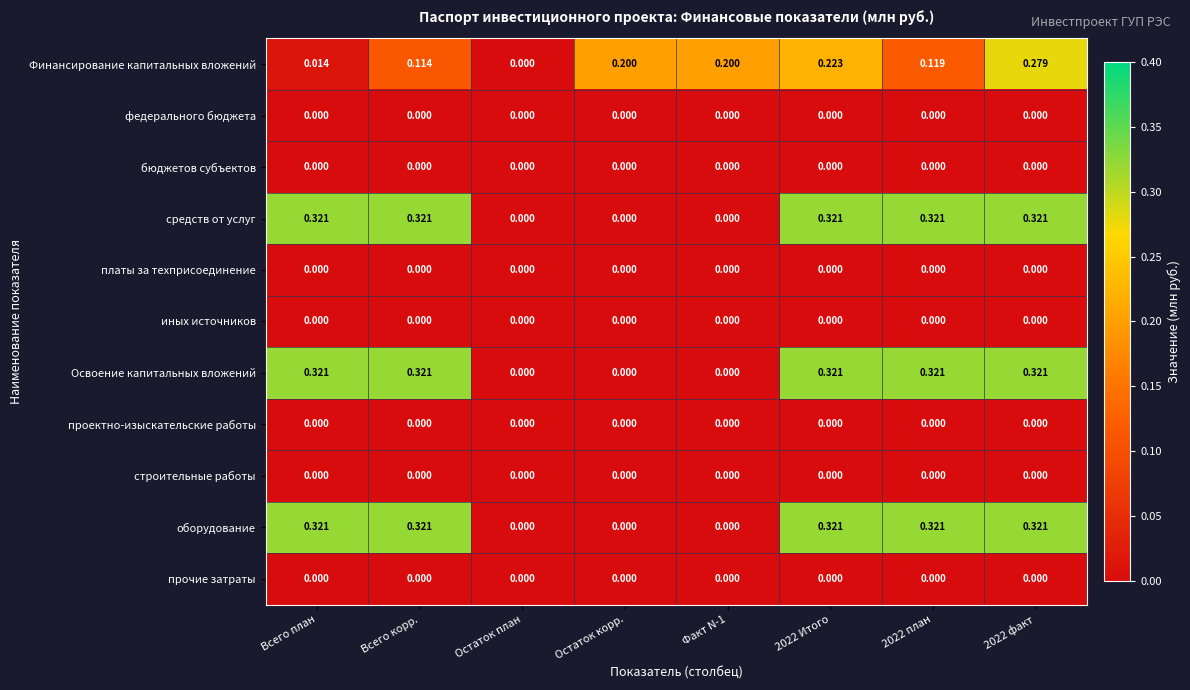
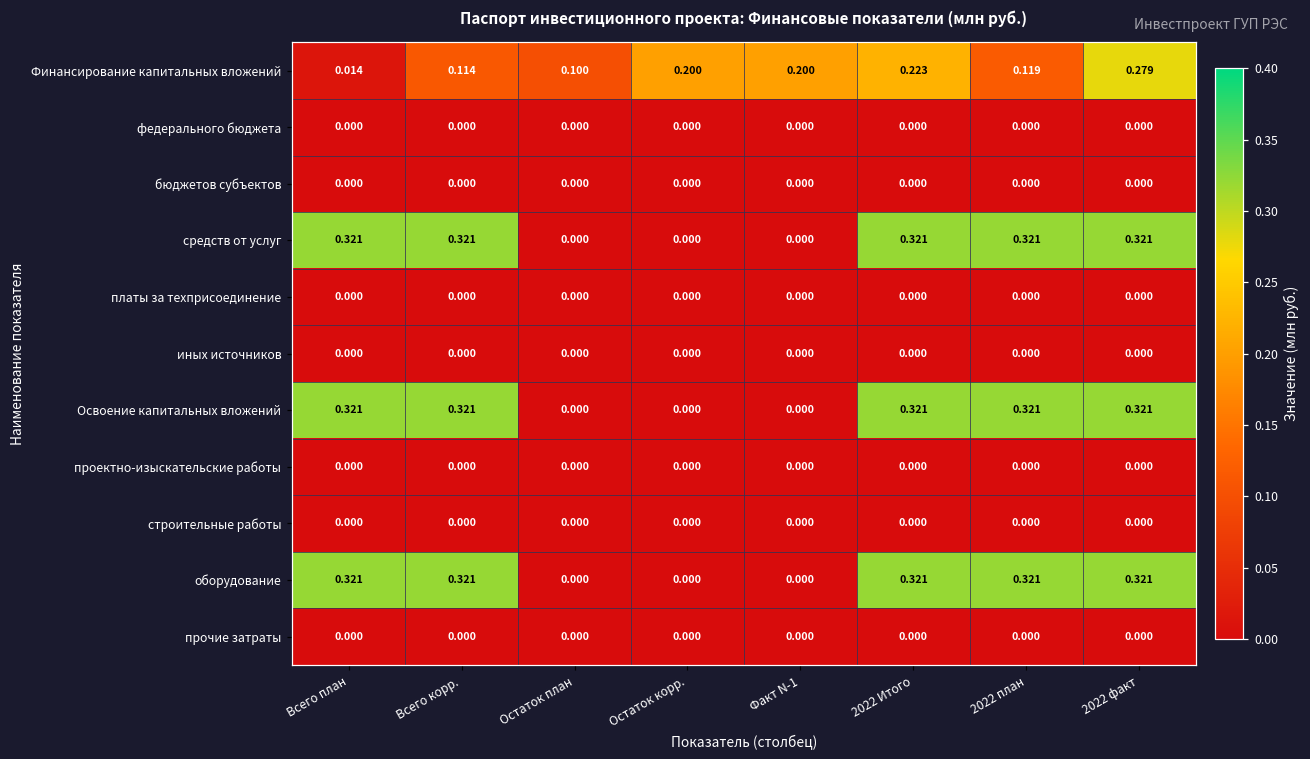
  {
    "Финансирование капитальных вложений": {
      "Всего план": 0.014,
      "Всего корр.": 0.114,
-     "Остаток план": 0.000,
+     "Остаток план": 0.100,
      "Остаток корр.": 0.200,
      "Факт N-1": 0.200,
      "2022 Итого": 0.223,
      "2022 план": 0.119,
      "2022 факт": 0.279
    },
    "федерального бюджета": {
      "Всего план": 0.000,
      "Всего корр.": 0.000,
      "Остаток план": 0.000,
      "Остаток корр.": 0.000,
      "Факт N-1": 0.000,
      "2022 Итого": 0.000,
      "2022 план": 0.000,
      "2022 факт": 0.000
    },
    "бюджетов субъектов": {
      "Всего план": 0.000,
      "Всего корр.": 0.000,
      "Остаток план": 0.000,
      "Остаток корр.": 0.000,
      "Факт N-1": 0.000,
      "2022 Итого": 0.000,
      "2022 план": 0.000,
      "2022 факт": 0.000
    },
    "средств от услуг": {
      "Всего план": 0.321,
      "Всего корр.": 0.321,
      "Остаток план": 0.000,
      "Остаток корр.": 0.000,
      "Факт N-1": 0.000,
      "2022 Итого": 0.321,
      "2022 план": 0.321,
      "2022 факт": 0.321
    },
    "платы за техприсоединение": {
      "Всего план": 0.000,
      "Всего корр.": 0.000,
      "Остаток план": 0.000,
      "Остаток корр.": 0.000,
      "Факт N-1": 0.000,
      "2022 Итого": 0.000,
      "2022 план": 0.000,
      "2022 факт": 0.000
    },
    "иных источников": {
      "Всего план": 0.000,
      "Всего корр.": 0.000,
      "Остаток план": 0.000,
      "Остаток корр.": 0.000,
      "Факт N-1": 0.000,
      "2022 Итого": 0.000,
      "2022 план": 0.000,
      "2022 факт": 0.000
    },
    "Освоение капитальных вложений": {
      "Всего план": 0.321,
      "Всего корр.": 0.321,
      "Остаток план": 0.000,
      "Остаток корр.": 0.000,
      "Факт N-1": 0.000,
      "2022 Итого": 0.321,
      "2022 план": 0.321,
      "2022 факт": 0.321
    },
    "проектно-изыскательские работы": {
      "Всего план": 0.000,
      "Всего корр.": 0.000,
      "Остаток план": 0.000,
      "Остаток корр.": 0.000,
      "Факт N-1": 0.000,
      "2022 Итого": 0.000,
      "2022 план": 0.000,
      "2022 факт": 0.000
    },
    "строительные работы": {
      "Всего план": 0.000,
      "Всего корр.": 0.000,
      "Остаток план": 0.000,
      "Остаток корр.": 0.000,
      "Факт N-1": 0.000,
      "2022 Итого": 0.000,
      "2022 план": 0.000,
      "2022 факт": 0.000
    },
    "оборудование": {
      "Всего план": 0.321,
      "Всего корр.": 0.321,
      "Остаток план": 0.000,
      "Остаток корр.": 0.000,
      "Факт N-1": 0.000,
      "2022 Итого": 0.321,
      "2022 план": 0.321,
      "2022 факт": 0.321
    },
    "прочие затраты": {
      "Всего план": 0.000,
      "Всего корр.": 0.000,
      "Остаток план": 0.000,
      "Остаток корр.": 0.000,
      "Факт N-1": 0.000,
      "2022 Итого": 0.000,
      "2022 план": 0.000,
      "2022 факт": 0.000
    }
  }
